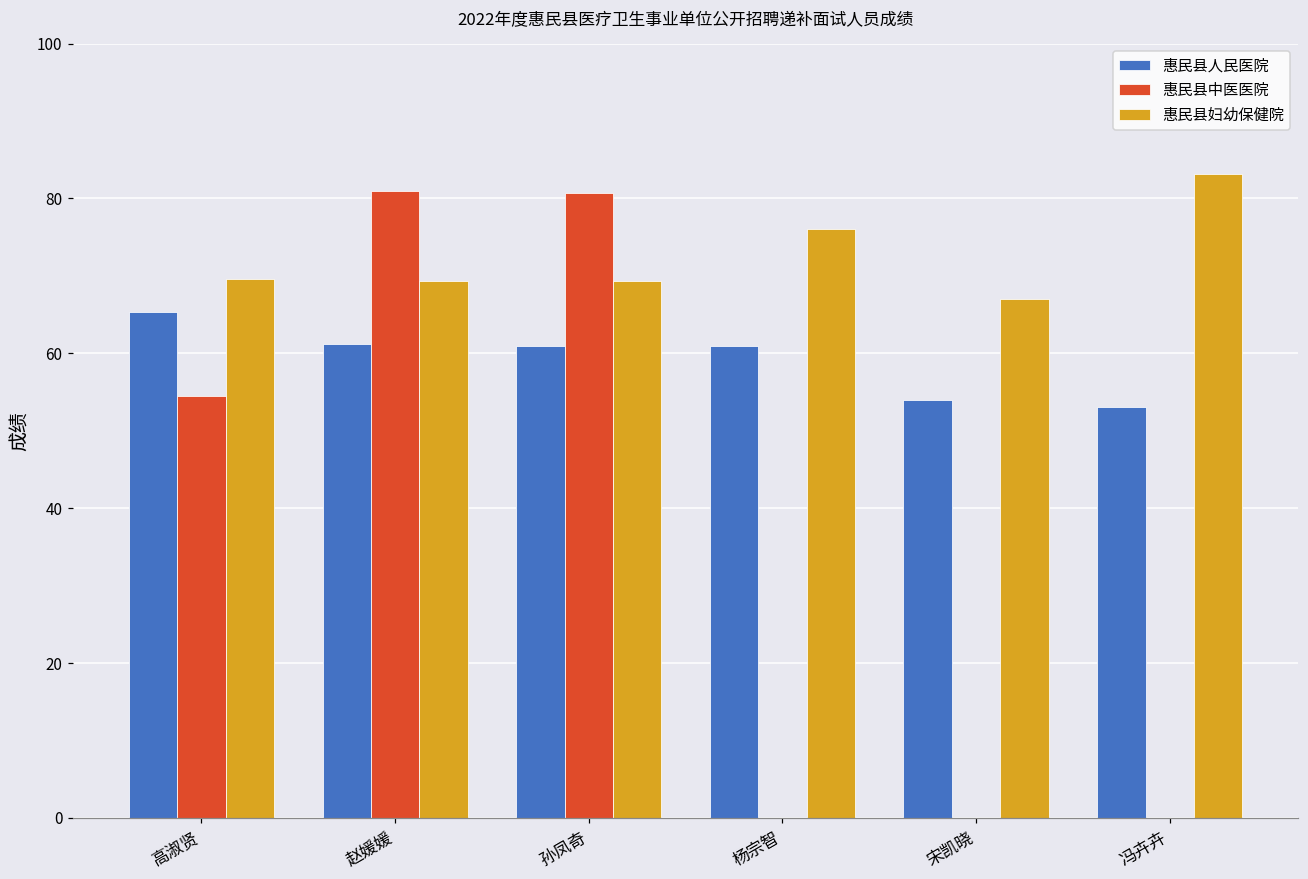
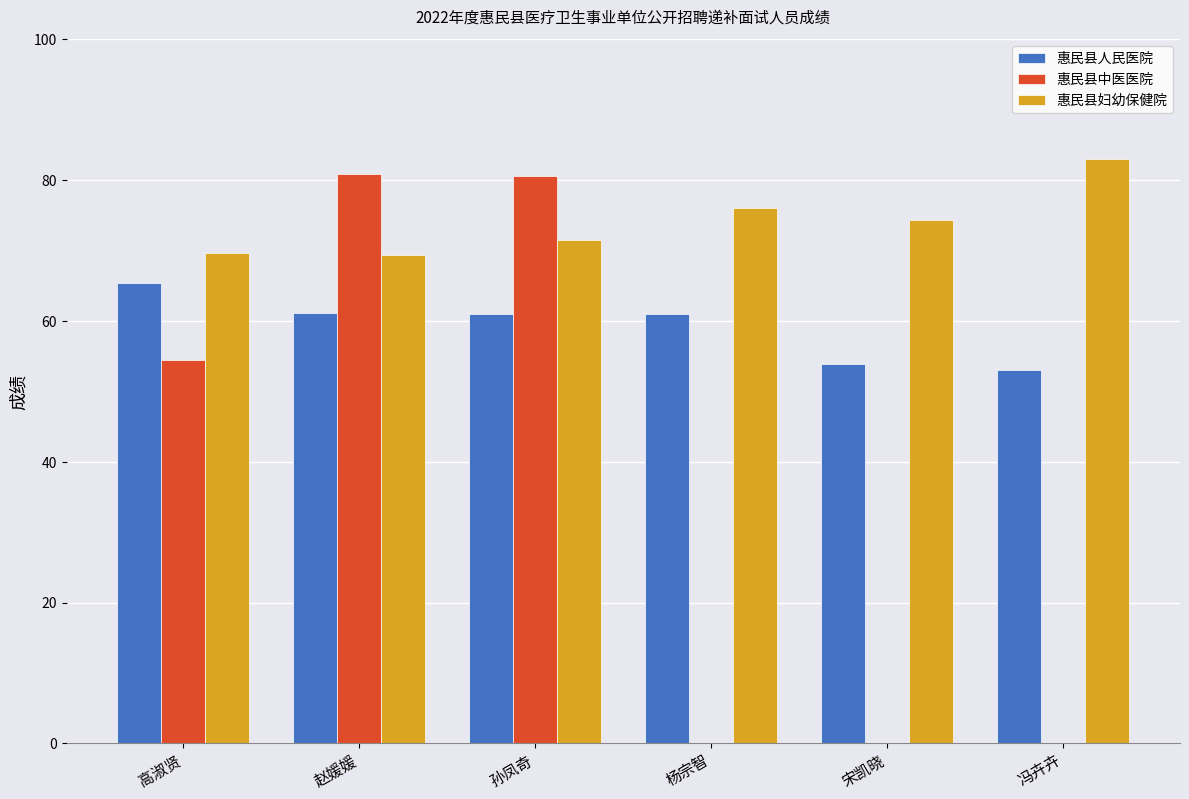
  {
    "惠民县人民医院": {
      "高淑贤": 65,
      "赵媛媛": 61,
      "孙凤奇": 61,
      "杨宗智": 61,
      "宋凯晓": 54,
      "冯卉卉": 53
    },
    "惠民县中医医院": {
      "高淑贤": 55,
      "赵媛媛": 81,
      "孙凤奇": 81,
      "杨宗智": 0,
      "宋凯晓": 0,
      "冯卉卉": 0
    },
    "惠民县妇幼保健院": {
      "高淑贤": 70,
      "赵媛媛": 69,
-     "孙凤奇": 69,
+     "孙凤奇": 72,
      "杨宗智": 76,
-     "宋凯晓": 67,
+     "宋凯晓": 74,
      "冯卉卉": 83
    }
  }
